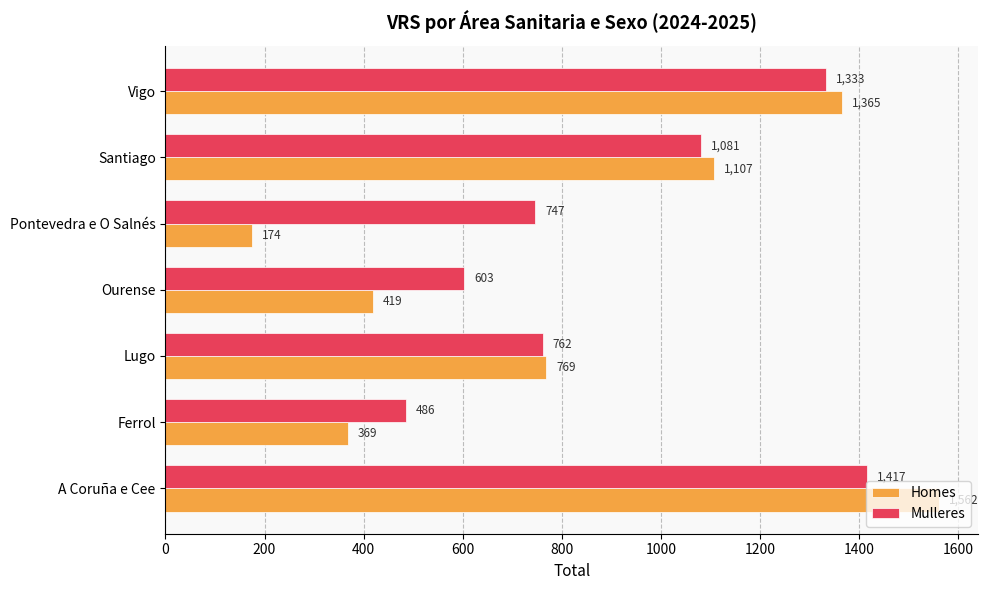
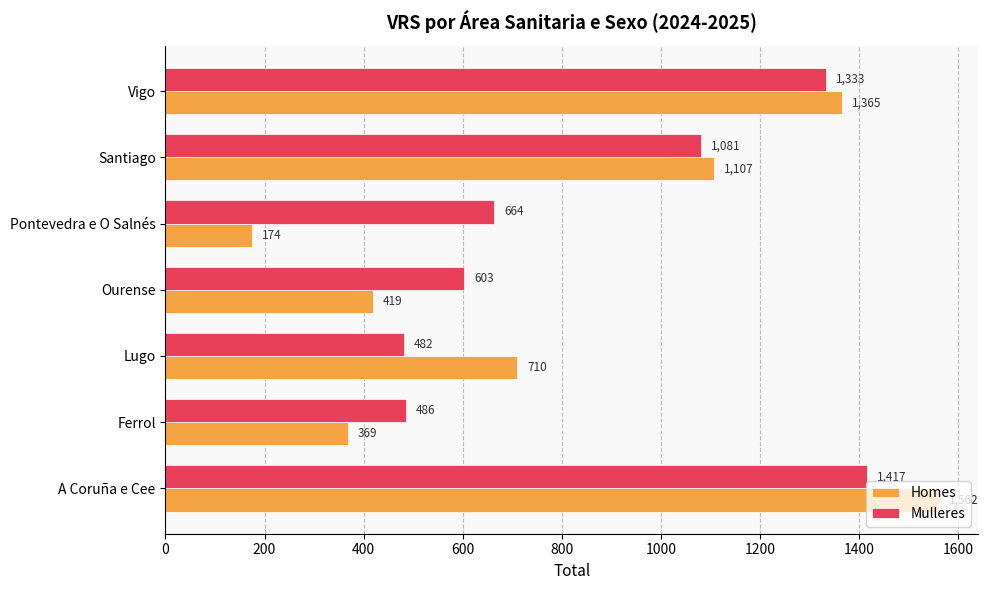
  {
    "Homes": {
      "Vigo": "1,365",
      "Santiago": "1,107",
      "Pontevedra e O Salnés": "174",
      "Ourense": "419",
-     "Lugo": "769",
+     "Lugo": "710",
      "Ferrol": "369"
    },
    "Mulleres": {
      "Vigo": "1,333",
      "Santiago": "1,081",
-     "Pontevedra e O Salnés": "747",
+     "Pontevedra e O Salnés": "664",
      "Ourense": "603",
-     "Lugo": "762",
+     "Lugo": "482",
      "Ferrol": "486"
    }
  }
